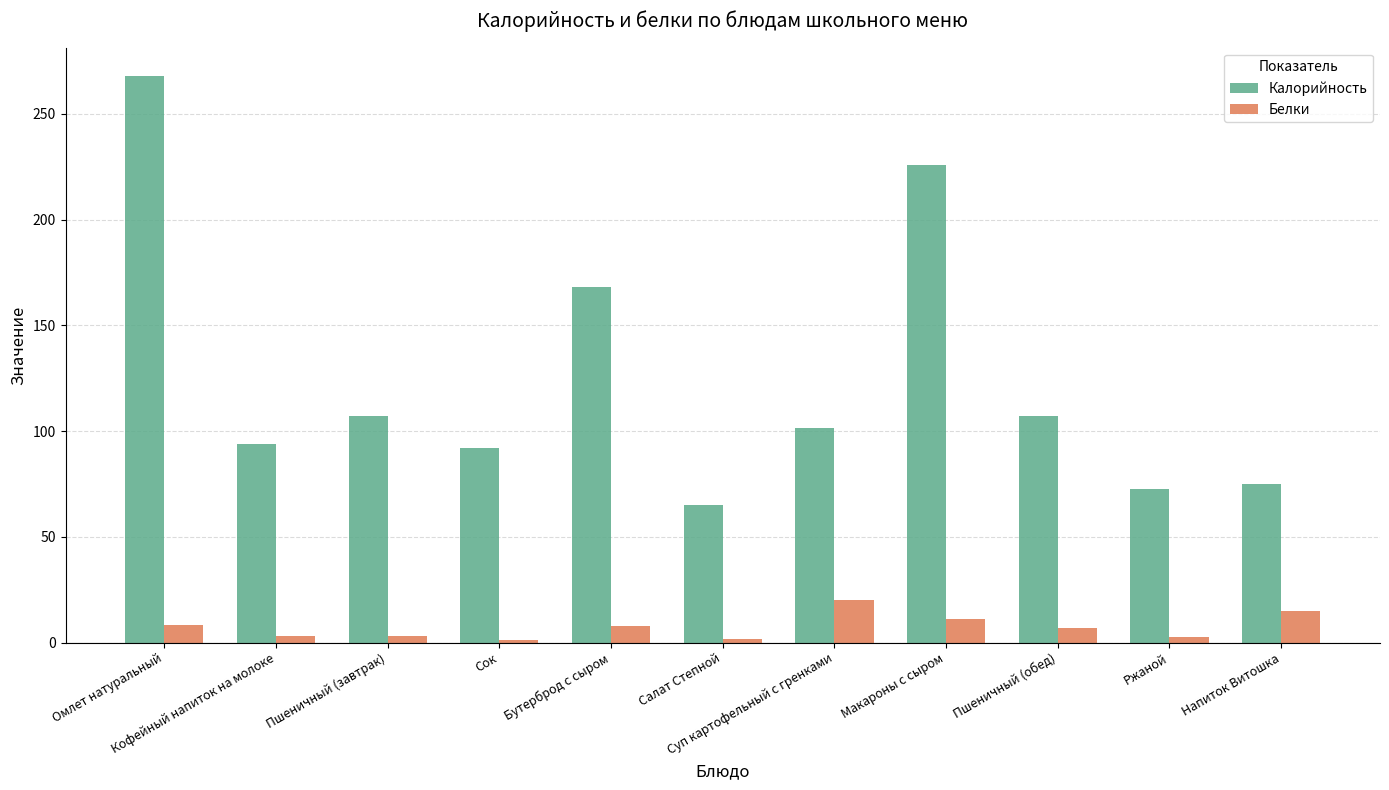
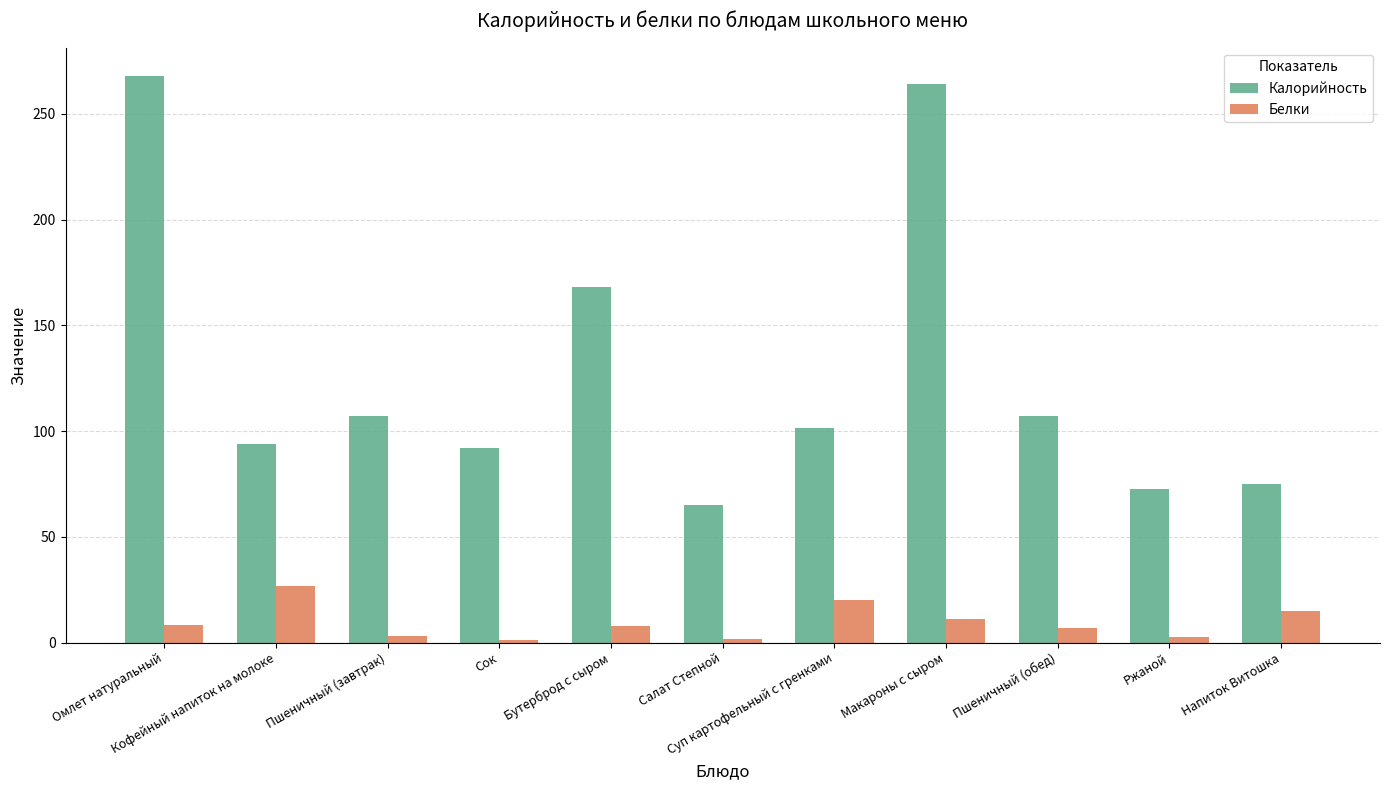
  {
    "Калорийность": {
      "Омлет натуральный": 268,
      "Кофейный напиток на молоке": 94,
      "Пшеничный (завтрак)": 107,
      "Сок": 92,
      "Бутерброд с сыром": 168,
      "Салат Степной": 65,
      "Суп картофельный с гренками": 101,
-     "Макароны с сыром": 226,
+     "Макароны с сыром": 264,
      "Пшеничный (обед)": 107,
      "Ржаной": 72,
      "Напиток Витошка": 75
    },
    "Белки": {
      "Омлет натуральный": 8,
-     "Кофейный напиток на молоке": 3,
+     "Кофейный напиток на молоке": 27,
      "Пшеничный (завтрак)": 3,
      "Бутерброд с сыром": 8,
      "Салат Степной": 2,
      "Суп картофельный с гренками": 20,
      "Макароны с сыром": 11,
      "Пшеничный (обед)": 7,
      "Ржаной": 3,
      "Напиток Витошка": 15
    }
  }
